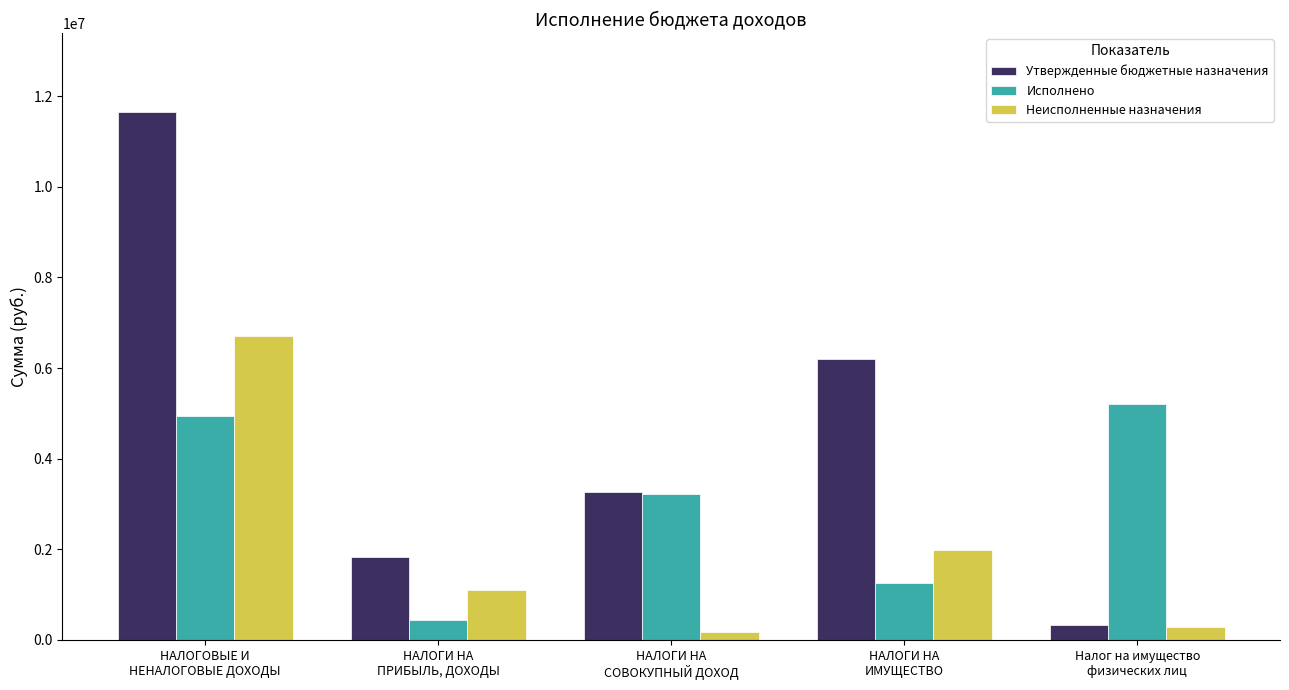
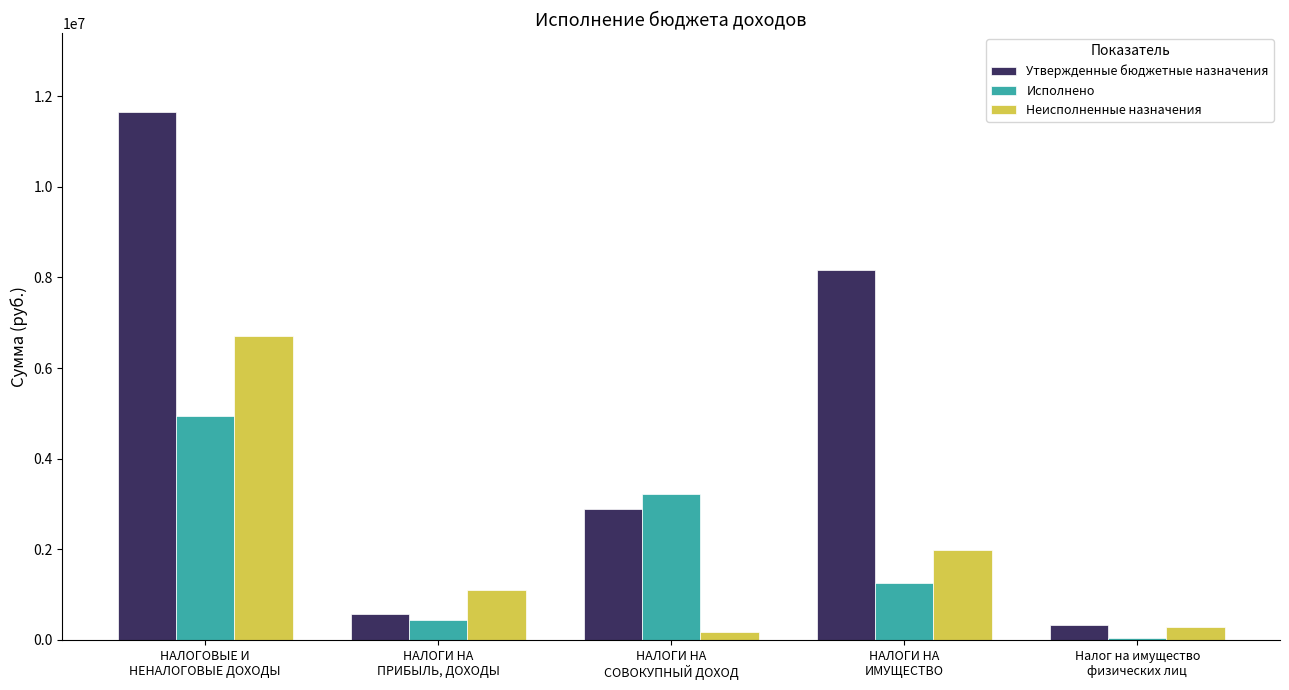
  {
    "Утвержденные бюджетные назначения": {
      "НАЛОГОВЫЕ И НЕНАЛОГОВЫЕ ДОХОДЫ": 11600000,
-     "НАЛОГИ НА ПРИБЫЛЬ, ДОХОДЫ": 1800000,
-     "НАЛОГИ НА СОВОКУПНЫЙ ДОХОД": 3300000,
-     "НАЛОГИ НА ИМУЩЕСТВО": 6200000,
+     "НАЛОГИ НА ПРИБЫЛЬ, ДОХОДЫ": 600000,
+     "НАЛОГИ НА СОВОКУПНЫЙ ДОХОД": 2900000,
+     "НАЛОГИ НА ИМУЩЕСТВО": 8200000,
      "Налог на имущество физических лиц": 300000
    },
    "Исполнено": {
      "НАЛОГОВЫЕ И НЕНАЛОГОВЫЕ ДОХОДЫ": 4900000,
      "НАЛОГИ НА ПРИБЫЛЬ, ДОХОДЫ": 400000,
      "НАЛОГИ НА СОВОКУПНЫЙ ДОХОД": 3200000,
      "НАЛОГИ НА ИМУЩЕСТВО": 1300000,
-     "Налог на имущество физических лиц": 5200000
+     "Налог на имущество физических лиц": 0
    },
    "Неисполненные назначения": {
      "НАЛОГОВЫЕ И НЕНАЛОГОВЫЕ ДОХОДЫ": 6700000,
      "НАЛОГИ НА ПРИБЫЛЬ, ДОХОДЫ": 1100000,
      "НАЛОГИ НА СОВОКУПНЫЙ ДОХОД": 200000,
      "НАЛОГИ НА ИМУЩЕСТВО": 2000000,
      "Налог на имущество физических лиц": 300000
    }
  }
